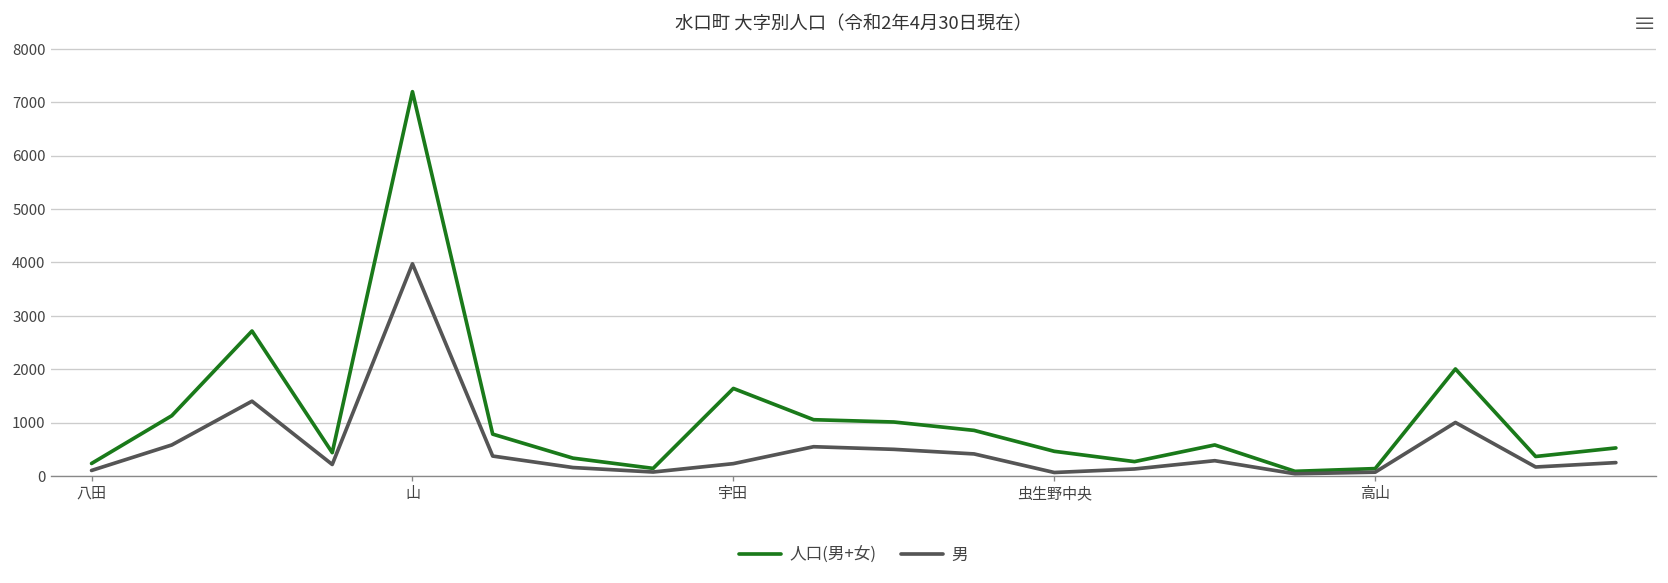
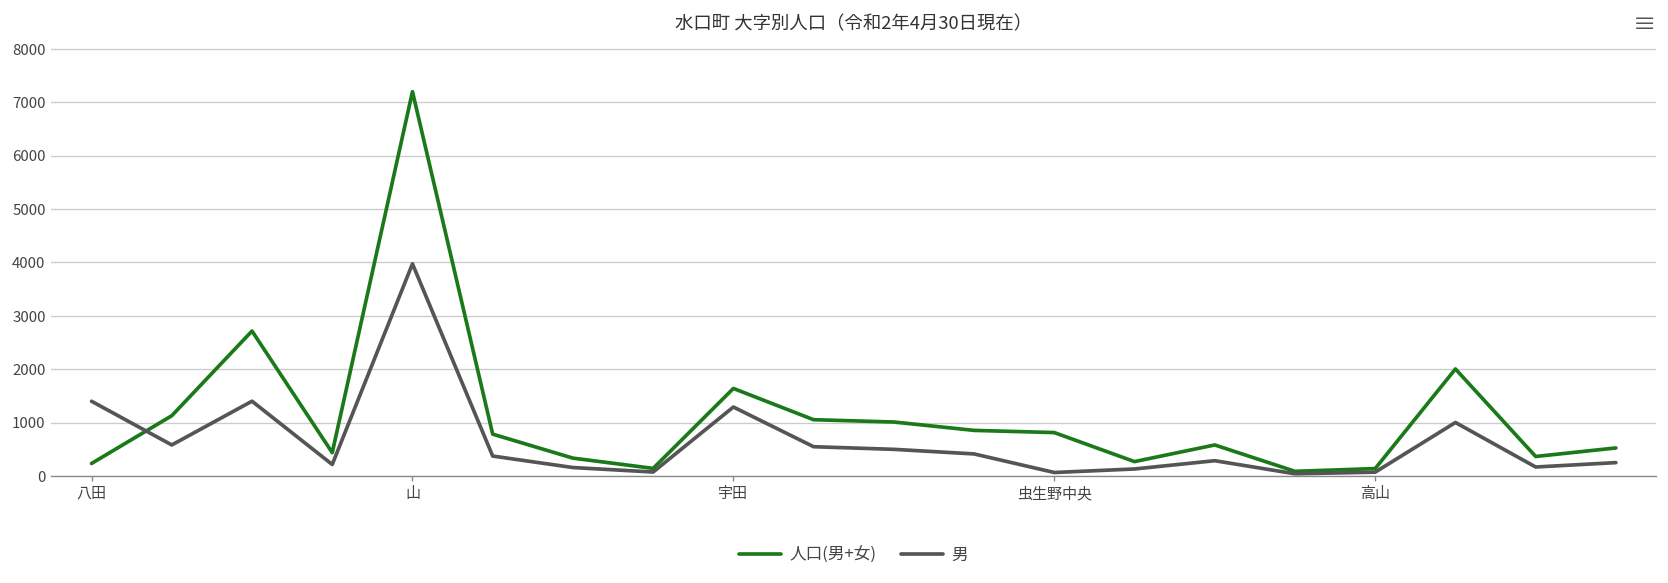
  {
    "人口(男+女)": {
      "八田": 200,
      "山": 7200,
      "宇田": 1600,
-     "虫生野中央": 500,
+     "虫生野中央": 800,
      "高山": 100
    },
    "男": {
-     "八田": 100,
+     "八田": 1400,
      "山": 4000,
-     "宇田": 200,
+     "宇田": 1300,
      "虫生野中央": 100,
      "高山": 100
    }
  }
